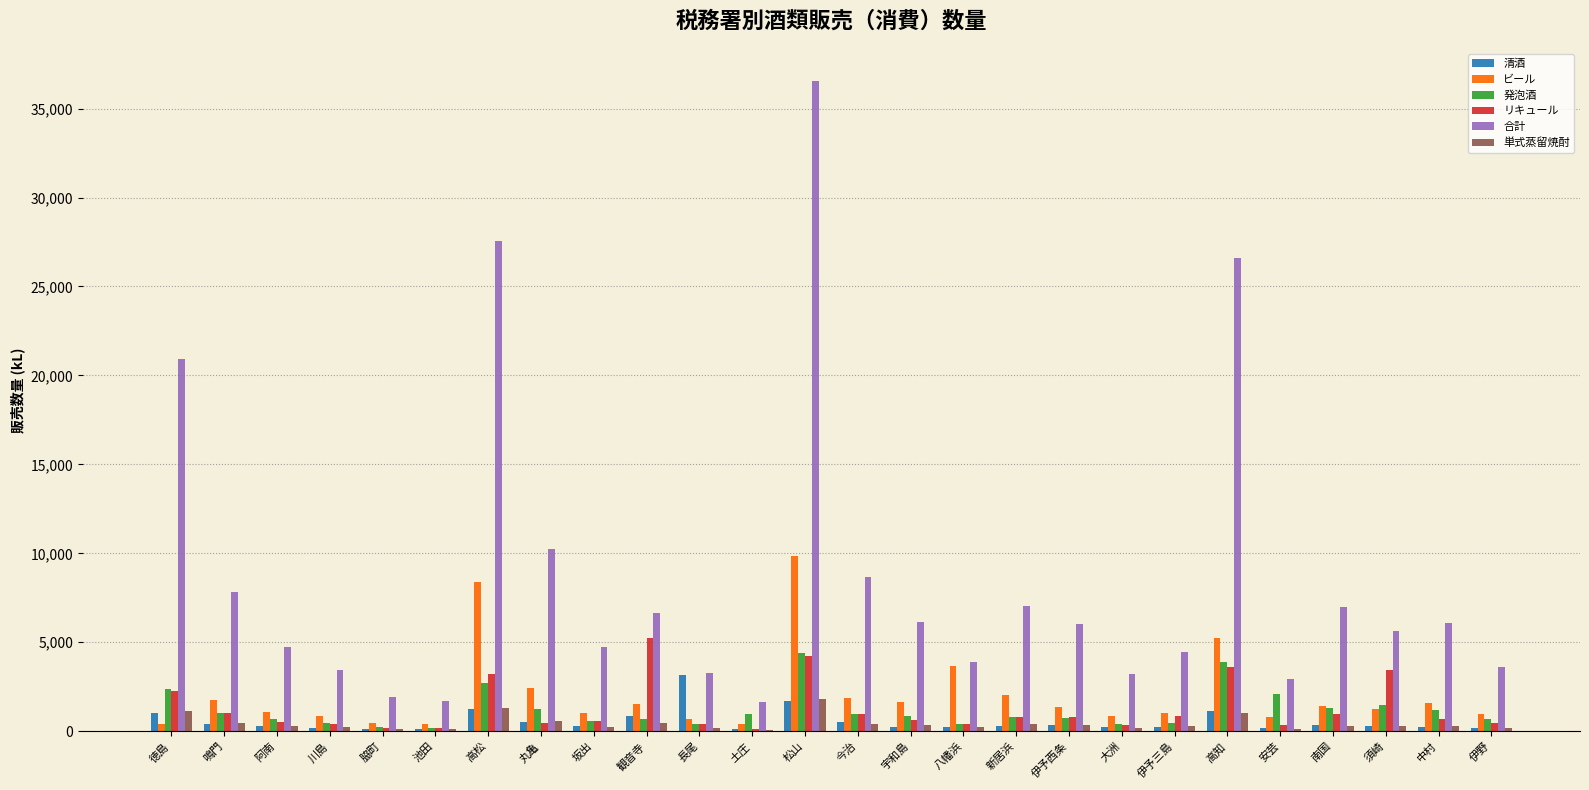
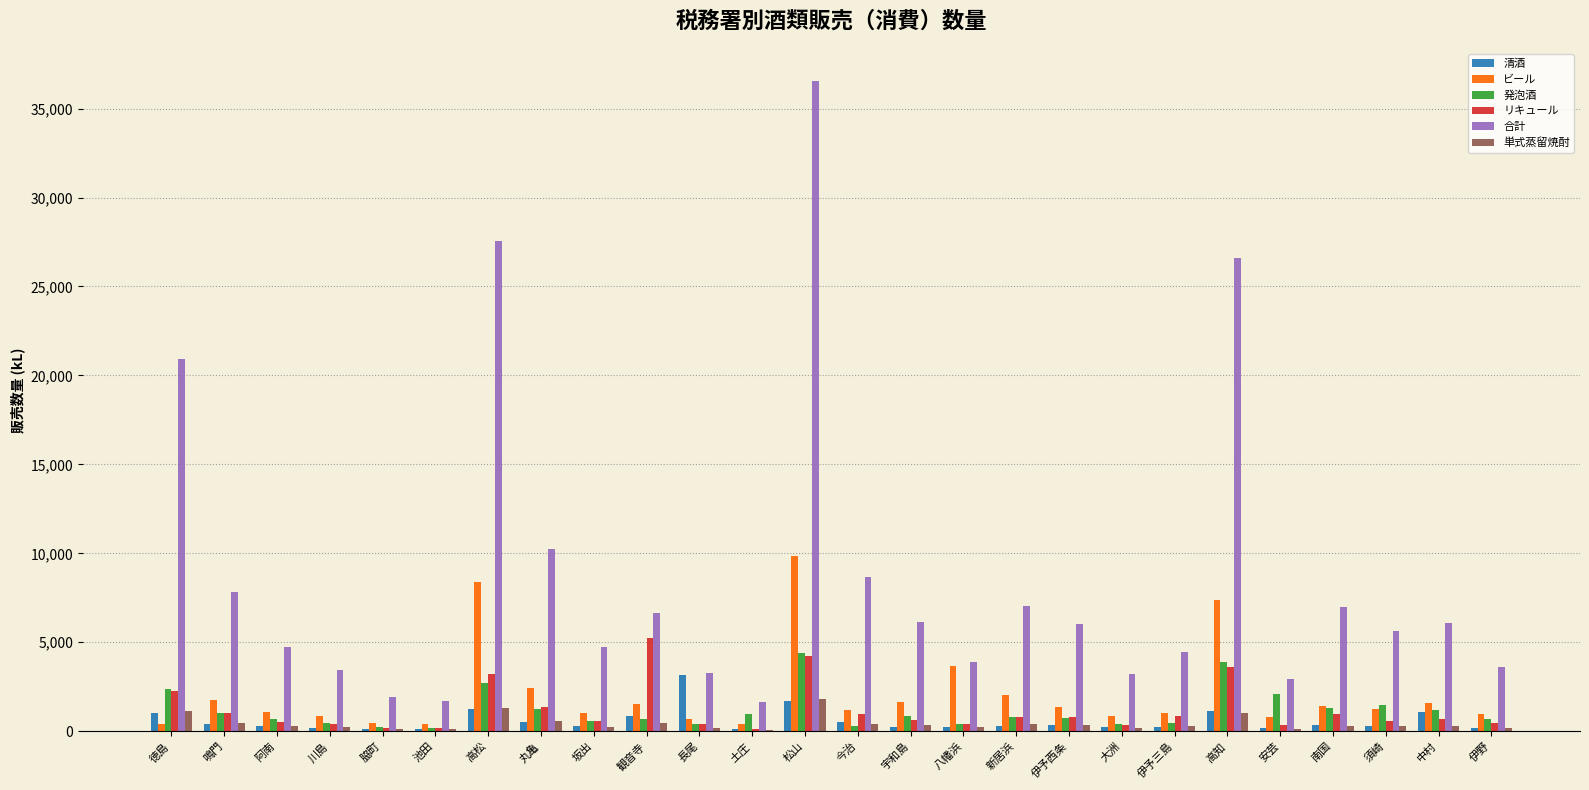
  {
    "清酒": {
      "徳島": "1,000",
      "鳴門": "400",
      "阿南": "300",
      "川島": "200",
      "高松": "1,200",
      "丸亀": "500",
      "坂出": "300",
      "観音寺": "900",
      "長尾": "3,200",
      "松山": "1,700",
      "今治": "500",
      "宇和島": "300",
      "八幡浜": "200",
      "新居浜": "300",
      "伊予西条": "300",
      "大洲": "200",
      "伊予三島": "200",
      "高知": "1,100",
      "安芸": "200",
      "南国": "300",
      "須崎": "300",
-     "中村": "300",
+     "中村": "1,100",
      "伊野": "200"
    },
    "ビール": {
      "徳島": "400",
      "鳴門": "1,700",
      "阿南": "1,100",
      "川島": "800",
      "脇町": "500",
      "池田": "400",
      "高松": "8,400",
      "丸亀": "2,400",
      "坂出": "1,000",
      "観音寺": "1,500",
      "長尾": "700",
      "土庄": "400",
      "松山": "9,900",
-     "今治": "1,900",
+     "今治": "1,200",
      "宇和島": "1,600",
      "八幡浜": "3,700",
      "新居浜": "2,000",
      "伊予西条": "1,400",
      "大洲": "800",
      "伊予三島": "1,000",
-     "高知": "5,200",
+     "高知": "7,400",
      "安芸": "800",
      "南国": "1,400",
      "須崎": "1,300",
      "中村": "1,600",
      "伊野": "1,000"
    },
    "発泡酒": {
      "徳島": "2,400",
      "鳴門": "1,000",
      "阿南": "700",
      "川島": "400",
      "脇町": "200",
      "池田": "200",
      "高松": "2,700",
      "丸亀": "1,200",
      "坂出": "600",
      "観音寺": "700",
      "長尾": "400",
      "土庄": "1,000",
      "松山": "4,400",
-     "今治": "1,000",
+     "今治": "300",
      "宇和島": "800",
      "八幡浜": "400",
      "新居浜": "800",
      "伊予西条": "800",
      "大洲": "400",
      "伊予三島": "500",
      "高知": "3,900",
      "安芸": "2,100",
      "南国": "1,300",
      "須崎": "1,500",
      "中村": "1,200",
      "伊野": "700"
    },
    "リキュール": {
      "徳島": "2,300",
      "鳴門": "1,000",
      "阿南": "500",
      "川島": "400",
      "脇町": "200",
      "池田": "200",
      "高松": "3,200",
-     "丸亀": "400",
+     "丸亀": "1,400",
      "坂出": "600",
      "観音寺": "5,300",
      "長尾": "400",
      "松山": "4,300",
      "今治": "1,000",
      "宇和島": "600",
      "八幡浜": "400",
      "新居浜": "800",
      "伊予西条": "800",
      "大洲": "300",
      "伊予三島": "900",
      "高知": "3,600",
      "安芸": "300",
      "南国": "1,000",
-     "須崎": "3,400",
+     "須崎": "600",
      "中村": "700",
      "伊野": "400"
    },
    "合計": {
      "徳島": "20,900",
      "鳴門": "7,800",
      "阿南": "4,800",
      "川島": "3,400",
      "脇町": "1,900",
      "池田": "1,700",
      "高松": "27,600",
      "丸亀": "10,300",
      "坂出": "4,700",
      "観音寺": "6,600",
      "長尾": "3,300",
      "土庄": "1,700",
      "松山": "36,500",
      "今治": "8,600",
      "宇和島": "6,100",
      "八幡浜": "3,900",
      "新居浜": "7,000",
      "伊予西条": "6,000",
      "大洲": "3,200",
      "伊予三島": "4,500",
      "高知": "26,600",
      "安芸": "3,000",
      "南国": "7,000",
      "須崎": "5,600",
      "中村": "6,100",
      "伊野": "3,600"
    },
    "単式蒸留焼酎": {
      "徳島": "1,100",
      "鳴門": "400",
      "阿南": "300",
      "川島": "200",
      "高松": "1,300",
      "丸亀": "600",
      "坂出": "300",
      "観音寺": "400",
      "長尾": "200",
      "松山": "1,800",
      "今治": "400",
      "宇和島": "300",
      "八幡浜": "200",
      "新居浜": "400",
      "伊予西条": "400",
      "大洲": "200",
      "伊予三島": "300",
      "高知": "1,000",
      "南国": "300",
      "須崎": "300",
      "中村": "300",
      "伊野": "200"
    }
  }
